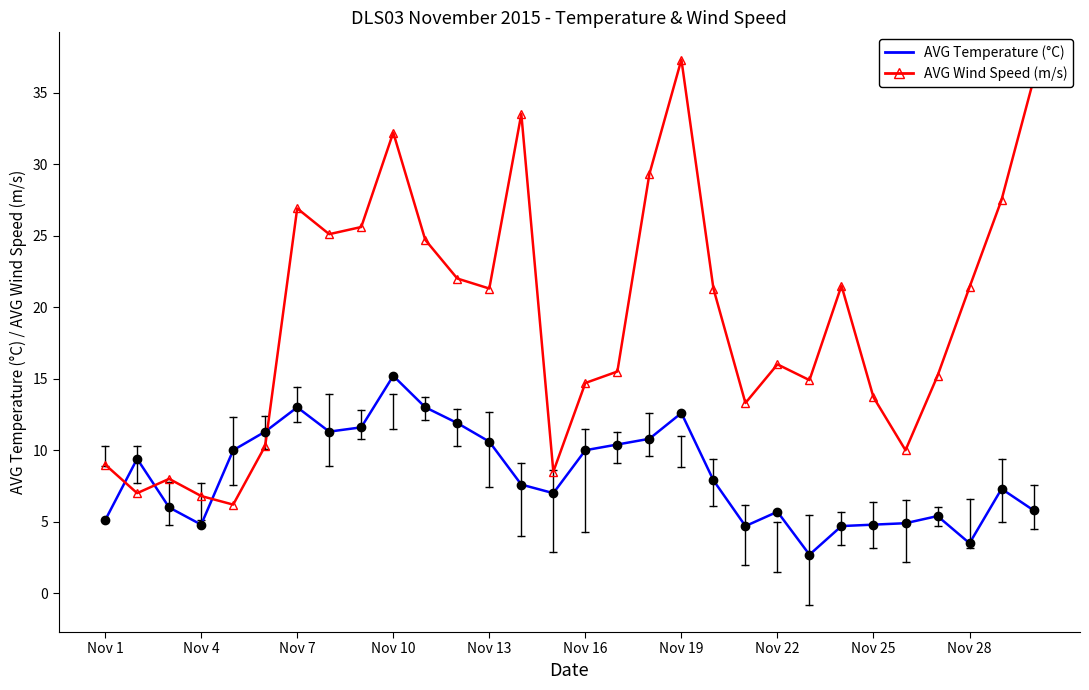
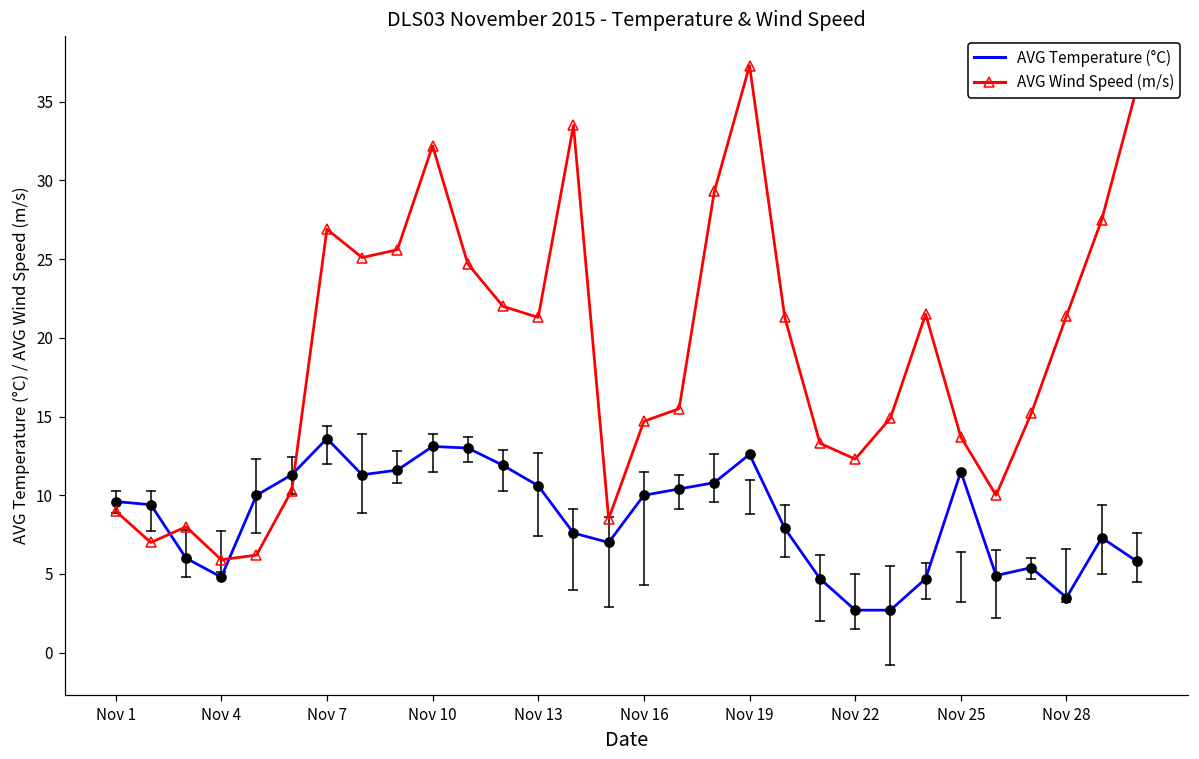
  {
    "AVG Temperature (°C)": {
-     "Nov 1": 5.1,
+     "Nov 1": 9.6,
      "Nov 4": 4.8,
-     "Nov 7": 13.0,
-     "Nov 10": 15.2,
+     "Nov 7": 13.6,
+     "Nov 10": 13.1,
      "Nov 13": 10.6,
      "Nov 16": 10.0,
      "Nov 19": 12.6,
-     "Nov 22": 5.7,
-     "Nov 25": 4.8,
+     "Nov 22": 2.7,
+     "Nov 25": 11.5,
      "Nov 28": 3.5
    },
    "AVG Wind Speed (m/s)": {
-     "Nov 4": 6.8,
+     "Nov 4": 5.9,
      "Nov 7": 26.9,
      "Nov 10": 32.2,
      "Nov 13": 21.3,
      "Nov 16": 14.7,
      "Nov 19": 37.3,
-     "Nov 22": 16.0,
+     "Nov 22": 12.3,
      "Nov 25": 13.7,
      "Nov 28": 21.4
    }
  }
